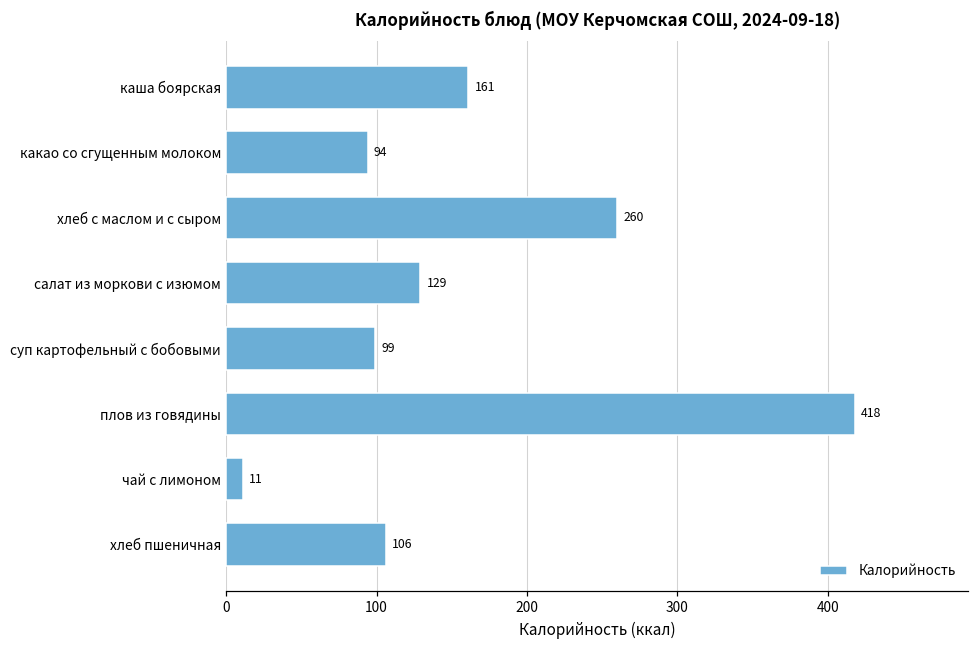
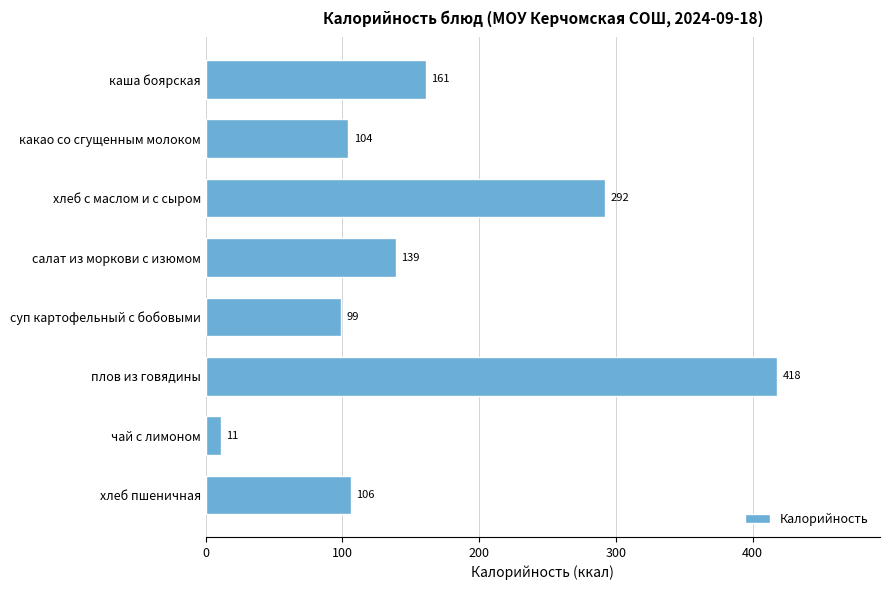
  {
    "каша боярская": 161,
-   "какао со сгущенным молоком": 94,
-   "хлеб с маслом и с сыром": 260,
-   "салат из моркови с изюмом": 129,
+   "какао со сгущенным молоком": 104,
+   "хлеб с маслом и с сыром": 292,
+   "салат из моркови с изюмом": 139,
    "суп картофельный с бобовыми": 99,
    "плов из говядины": 418,
    "чай с лимоном": 11,
    "хлеб пшеничная": 106
  }
